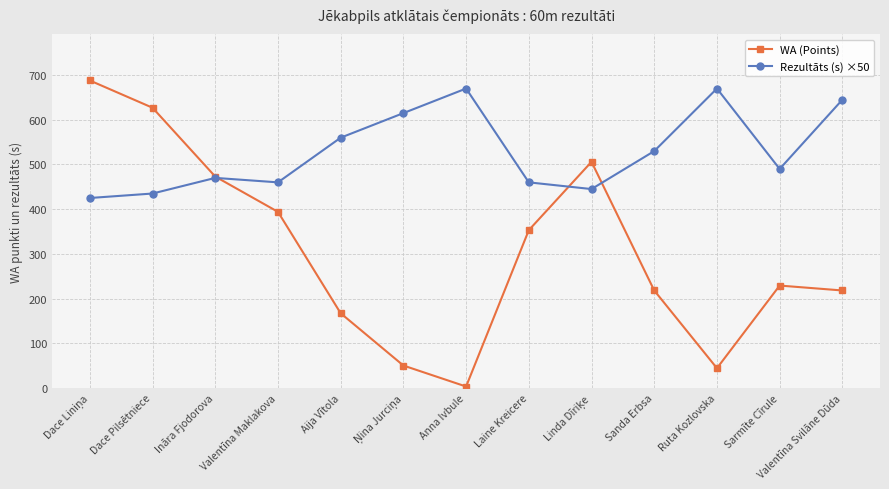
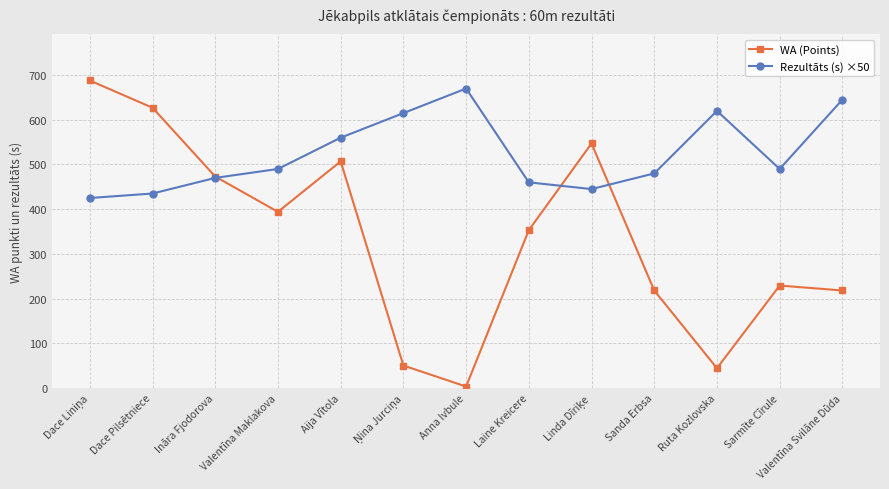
  {
    "WA (Points)": {
      "Dace Liniņa": 690,
      "Dace Pilsētniece": 630,
      "Valentīna Maklakova": 390,
-     "Aija Vītola": 170,
+     "Aija Vītola": 510,
      "Ņina Jurciņa": 50,
      "Anna Ivbule": 0,
      "Laine Kreicere": 350,
-     "Linda Dīriķe": 510,
+     "Linda Dīriķe": 550,
      "Sanda Erbsa": 220,
      "Ruta Kozlovska": 40,
      "Sarmīte Cīrule": 230,
      "Valentīna Svilāne Dūda": 220
    },
    "Rezultāts (s) ×50": {
      "Dace Liniņa": 430,
      "Dace Pilsētniece": 430,
-     "Valentīna Maklakova": 460,
+     "Valentīna Maklakova": 490,
      "Aija Vītola": 560,
      "Ņina Jurciņa": 620,
      "Anna Ivbule": 670,
      "Laine Kreicere": 460,
      "Linda Dīriķe": 450,
-     "Sanda Erbsa": 530,
-     "Ruta Kozlovska": 670,
+     "Sanda Erbsa": 480,
+     "Ruta Kozlovska": 620,
      "Sarmīte Cīrule": 490,
      "Valentīna Svilāne Dūda": 650
    }
  }
